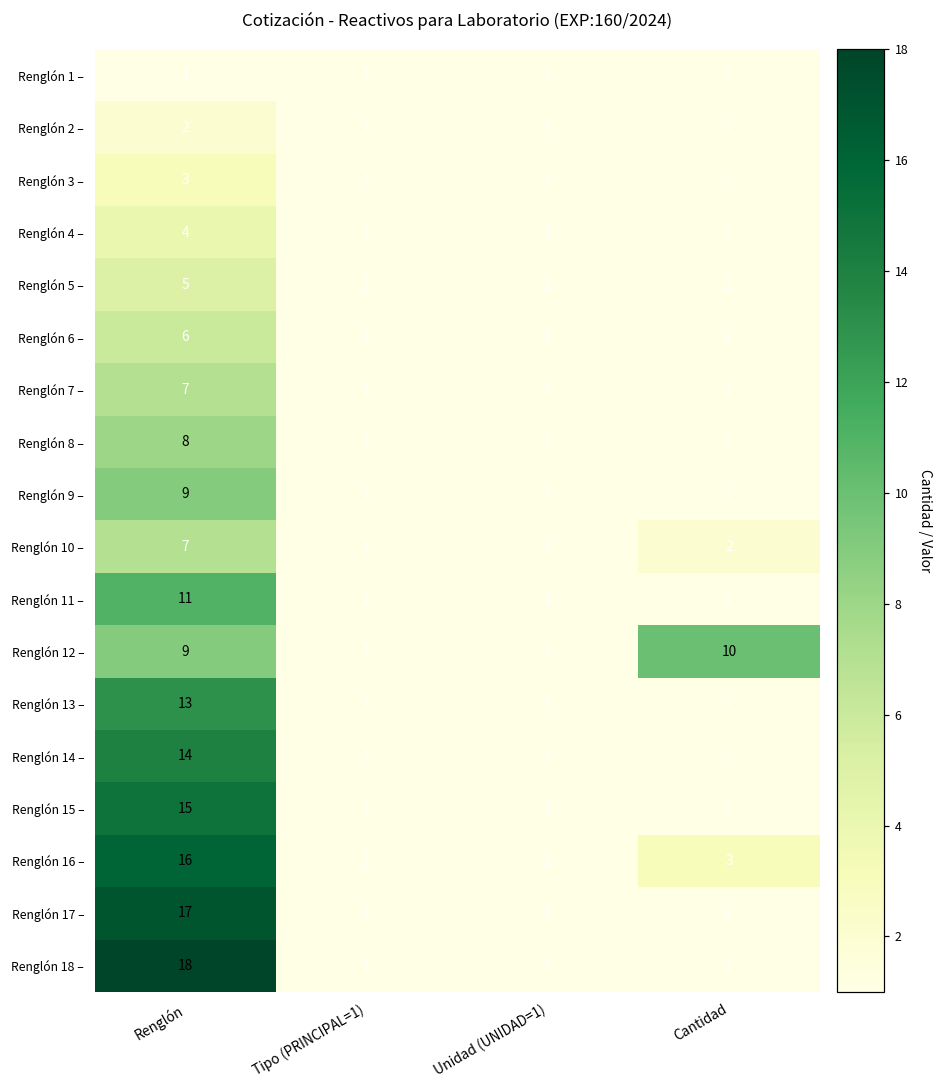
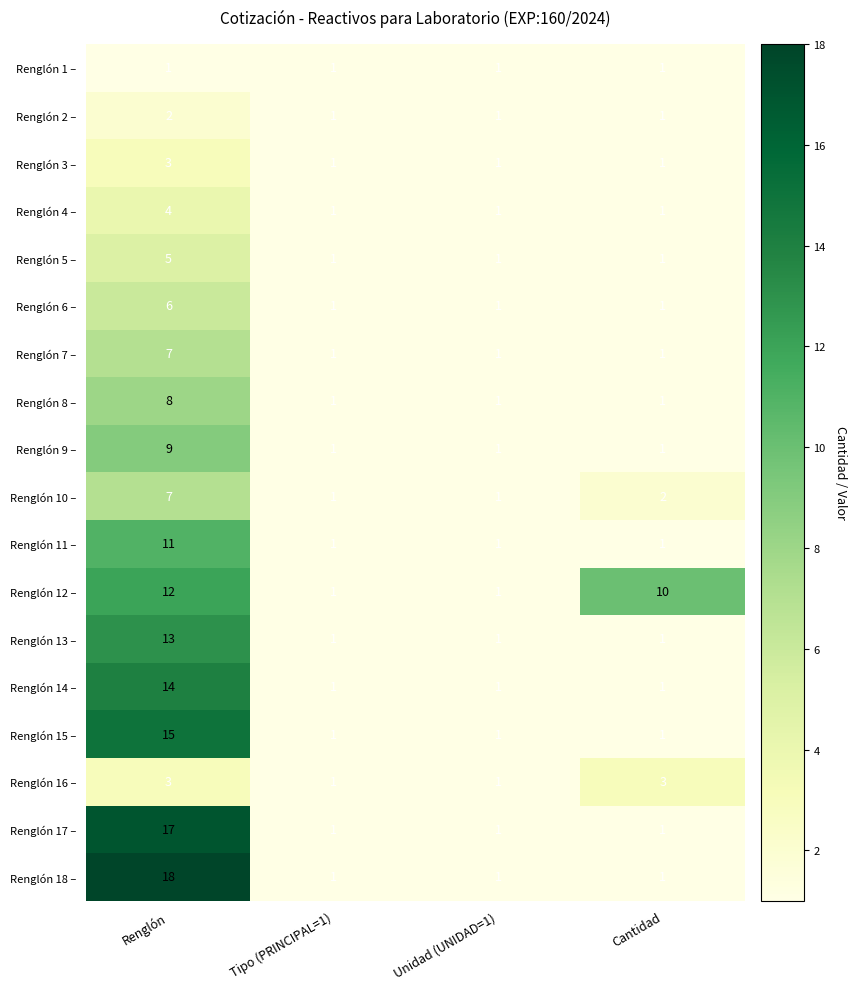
  {
    "Renglón 3 –": {
      "Renglón": 3
    },
    "Renglón 4 –": {
      "Renglón": 4
    },
    "Renglón 5 –": {
      "Renglón": 5
    },
    "Renglón 6 –": {
      "Renglón": 6
    },
    "Renglón 7 –": {
      "Renglón": 7
    },
    "Renglón 8 –": {
      "Renglón": 8
    },
    "Renglón 9 –": {
      "Renglón": 9
    },
    "Renglón 10 –": {
      "Renglón": 7
    },
    "Renglón 11 –": {
      "Renglón": 11
    },
    "Renglón 12 –": {
-     "Renglón": 9,
+     "Renglón": 12,
      "Cantidad": 10
    },
    "Renglón 13 –": {
      "Renglón": 13
    },
    "Renglón 14 –": {
      "Renglón": 14
    },
    "Renglón 15 –": {
      "Renglón": 15
    },
    "Renglón 16 –": {
-     "Renglón": 16,
+     "Renglón": 3,
      "Cantidad": 3
    },
    "Renglón 17 –": {
      "Renglón": 17
    },
    "Renglón 18 –": {
      "Renglón": 18
    }
  }
